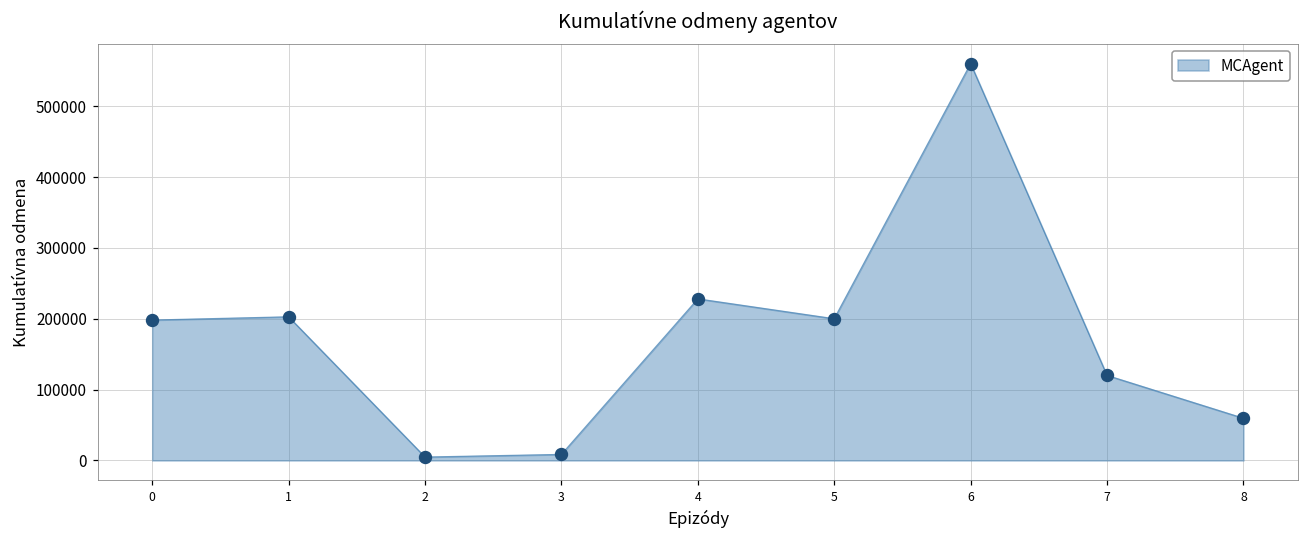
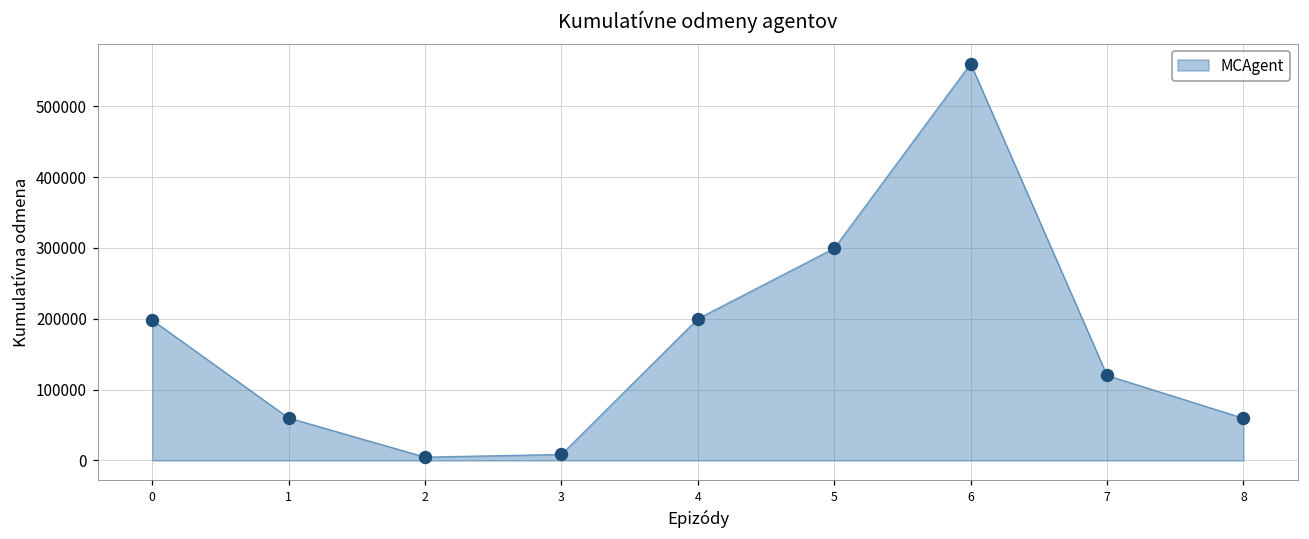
  {
    "0": 200000,
-   "1": 200000,
+   "1": 60000,
    "2": 0,
    "3": 10000,
-   "4": 230000,
-   "5": 200000,
+   "4": 200000,
+   "5": 300000,
    "6": 560000,
    "7": 120000,
    "8": 60000
  }
